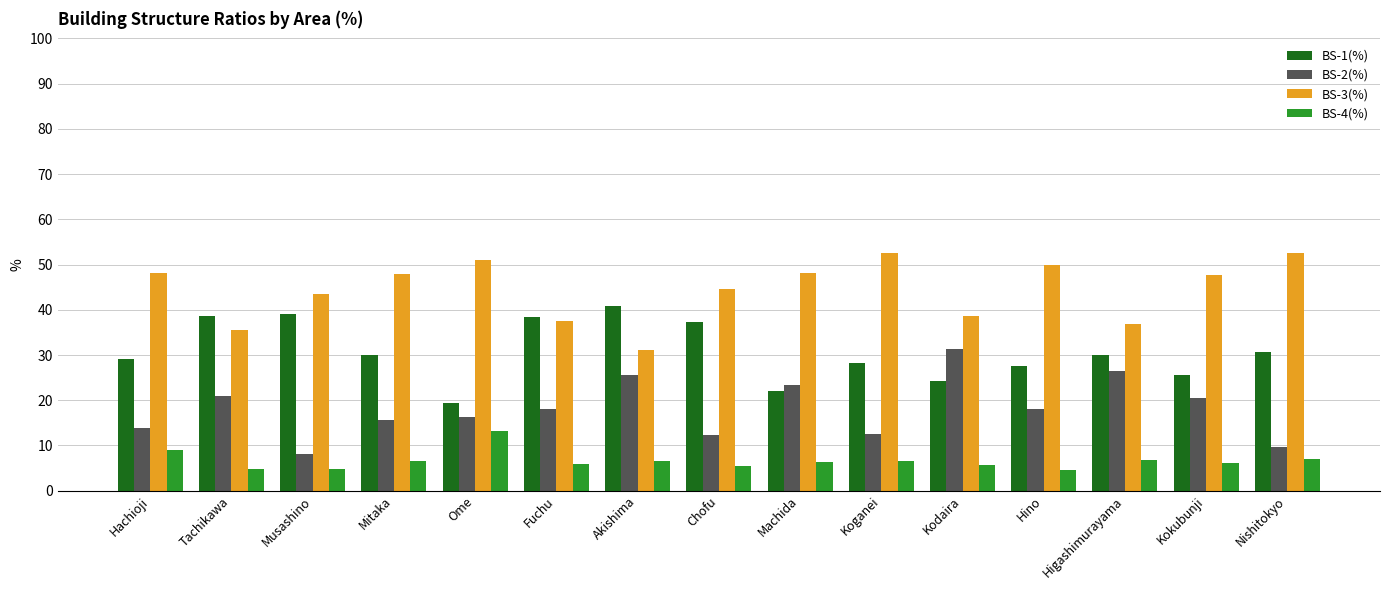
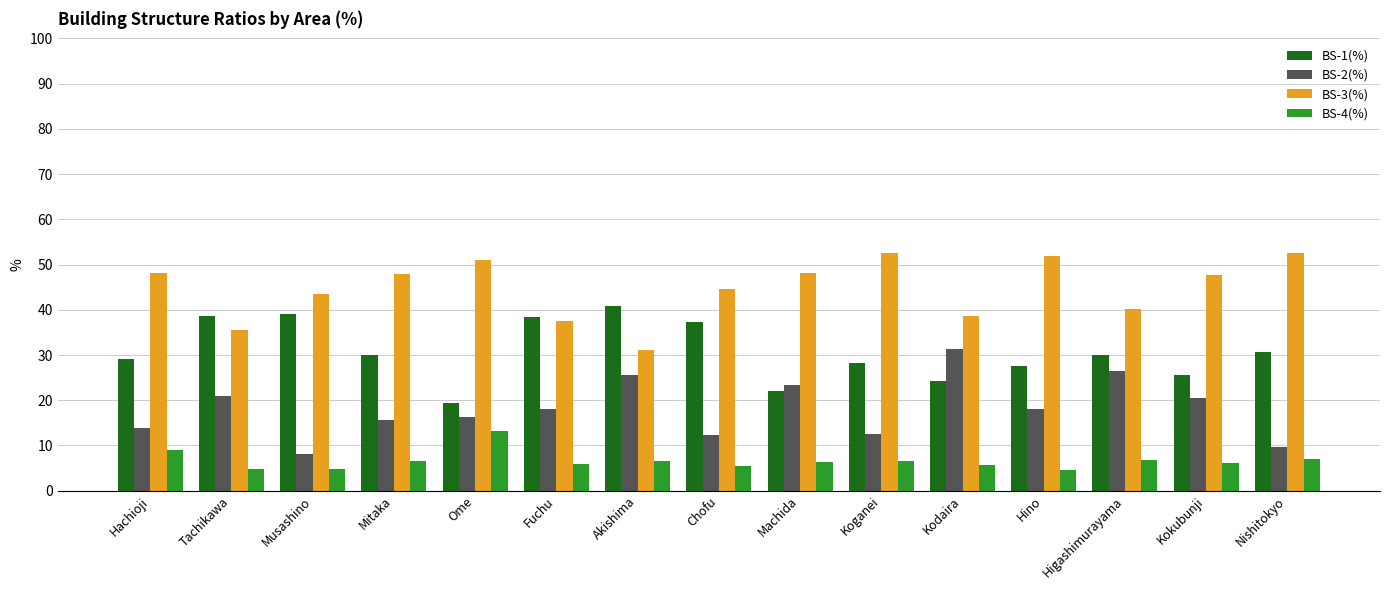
  {
    "BS-2(%)": {
      "Hachioji": 14,
      "Tachikawa": 21,
      "Musashino": 8,
      "Mitaka": 16,
      "Ome": 16,
      "Fuchu": 18,
      "Akishima": 26,
      "Chofu": 12,
      "Machida": 23,
      "Koganei": 13,
      "Kodaira": 31,
      "Hino": 18,
      "Higashimurayama": 27,
      "Kokubunji": 21,
      "Nishitokyo": 10
    },
    "BS-3(%)": {
      "Hachioji": 48,
      "Tachikawa": 36,
      "Musashino": 44,
      "Mitaka": 48,
      "Ome": 51,
      "Fuchu": 38,
      "Akishima": 31,
      "Chofu": 45,
      "Machida": 48,
      "Koganei": 53,
      "Kodaira": 39,
-     "Hino": 50,
-     "Higashimurayama": 37,
+     "Hino": 52,
+     "Higashimurayama": 40,
      "Kokubunji": 48,
      "Nishitokyo": 53
    }
  }
